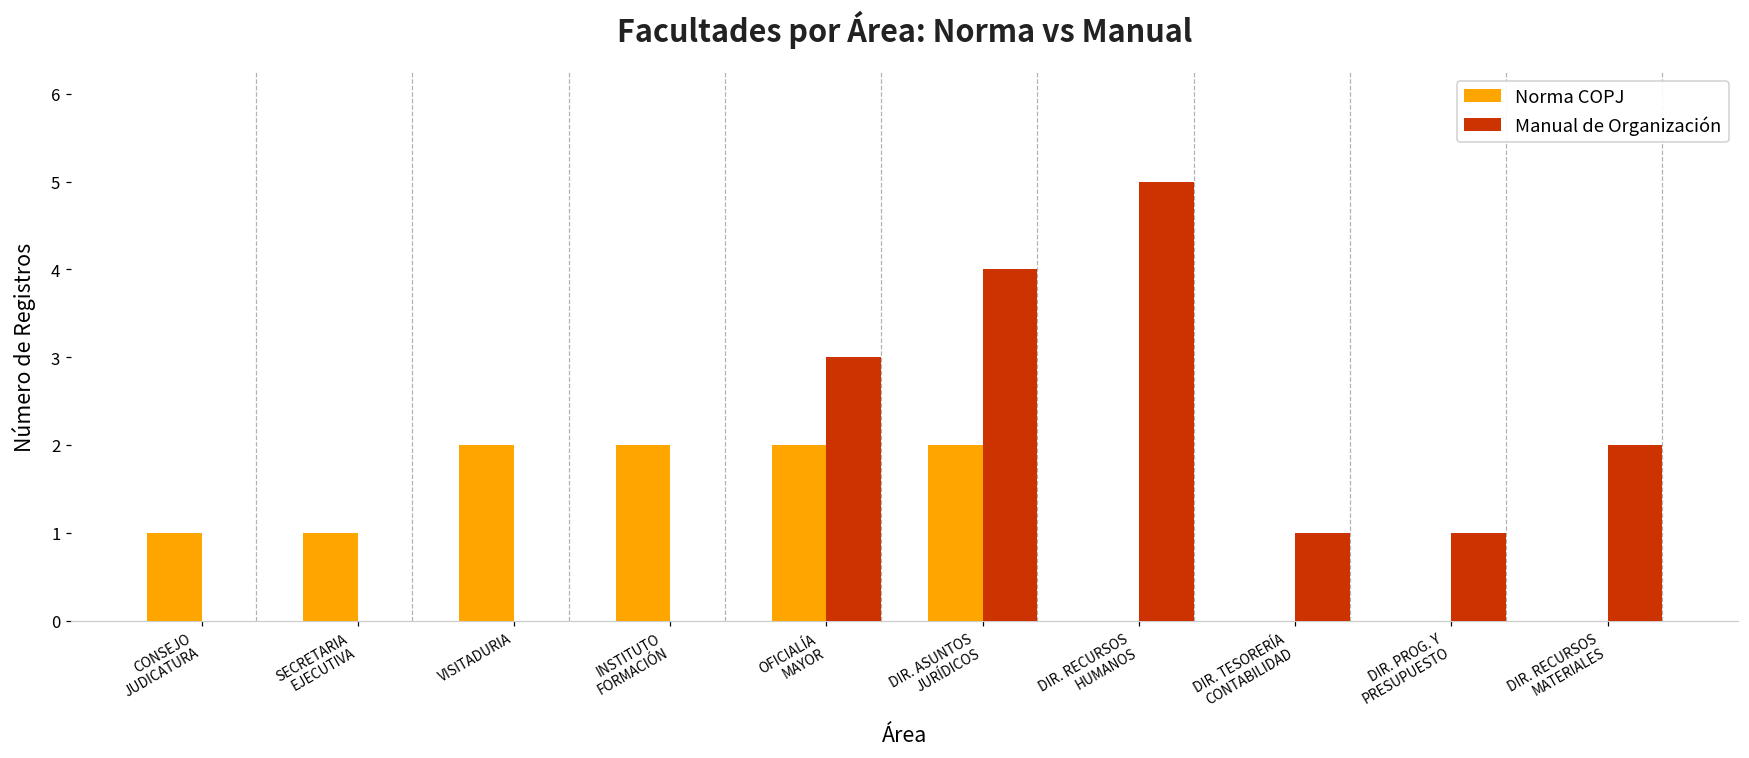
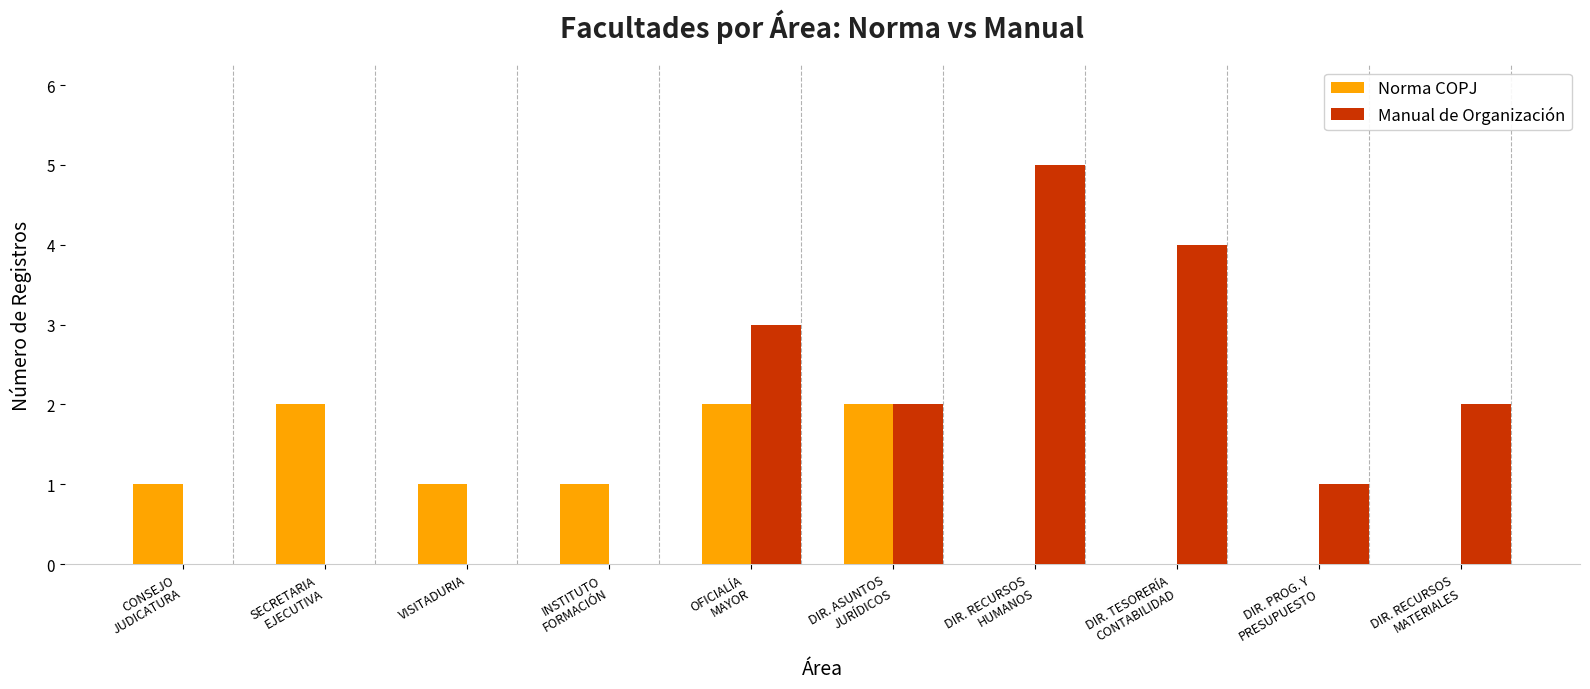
  {
    "Norma COPJ": {
      "CONSEJO JUDICATURA": 1,
-     "SECRETARIA EJECUTIVA": 1,
-     "VISITADURIA": 2,
-     "INSTITUTO FORMACIÓN": 2,
+     "SECRETARIA EJECUTIVA": 2,
+     "VISITADURIA": 1,
+     "INSTITUTO FORMACIÓN": 1,
      "OFICIALÍA MAYOR": 2,
      "DIR. ASUNTOS JURÍDICOS": 2,
      "DIR. RECURSOS HUMANOS": 0,
      "DIR. TESORERÍA CONTABILIDAD": 0,
      "DIR. PROG. Y PRESUPUESTO": 0,
      "DIR. RECURSOS MATERIALES": 0
    },
    "Manual de Organización": {
      "CONSEJO JUDICATURA": 0,
      "SECRETARIA EJECUTIVA": 0,
      "VISITADURIA": 0,
      "INSTITUTO FORMACIÓN": 0,
      "OFICIALÍA MAYOR": 3,
-     "DIR. ASUNTOS JURÍDICOS": 4,
+     "DIR. ASUNTOS JURÍDICOS": 2,
      "DIR. RECURSOS HUMANOS": 5,
-     "DIR. TESORERÍA CONTABILIDAD": 1,
+     "DIR. TESORERÍA CONTABILIDAD": 4,
      "DIR. PROG. Y PRESUPUESTO": 1,
      "DIR. RECURSOS MATERIALES": 2
    }
  }
